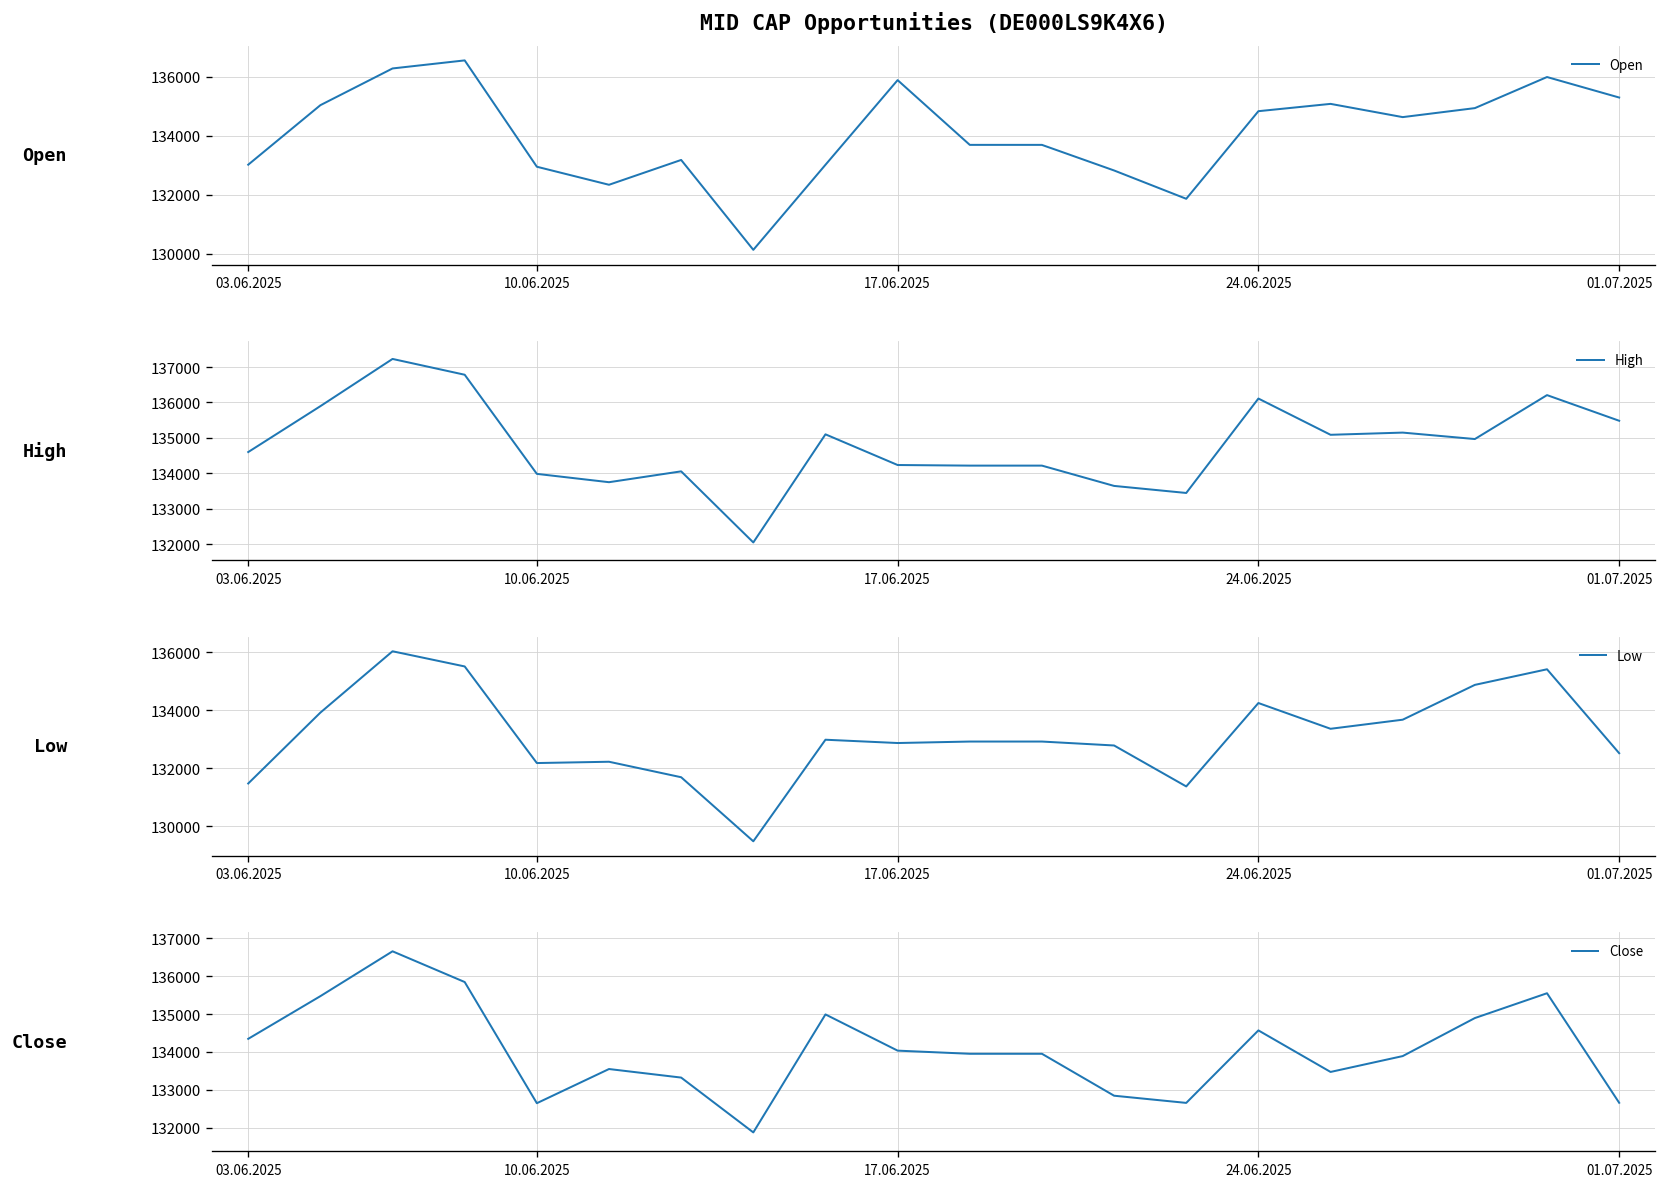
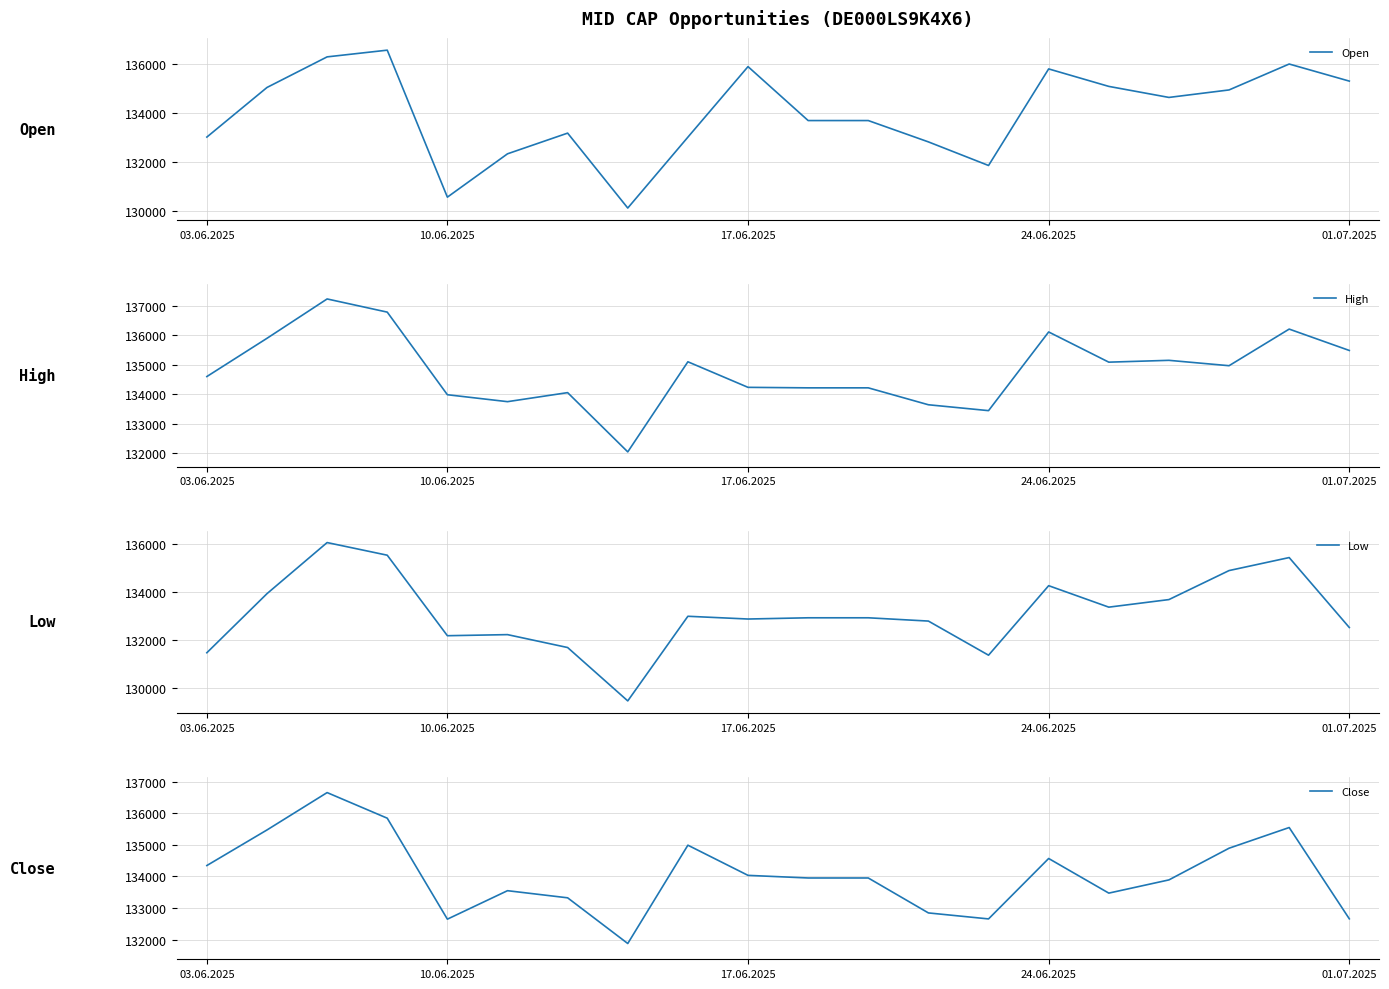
  {
    "MID CAP Opportunities (DE000LS9K4X6)": {
      "03.06.2025": 133000,
-     "10.06.2025": 133000,
+     "10.06.2025": 130600,
      "17.06.2025": 135900,
-     "24.06.2025": 134800,
+     "24.06.2025": 135800,
      "01.07.2025": 135300
    }
  }
